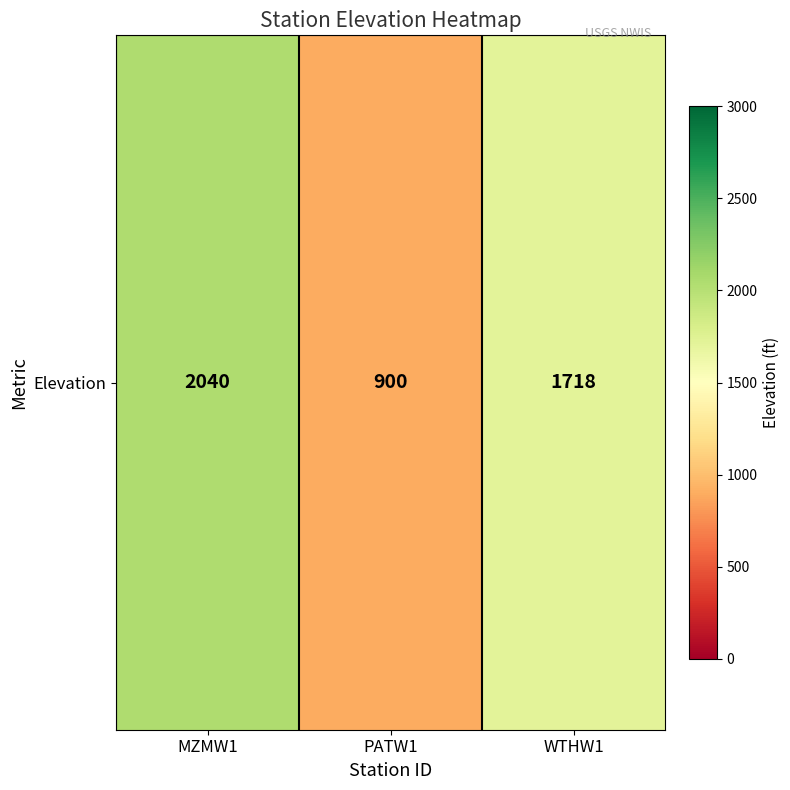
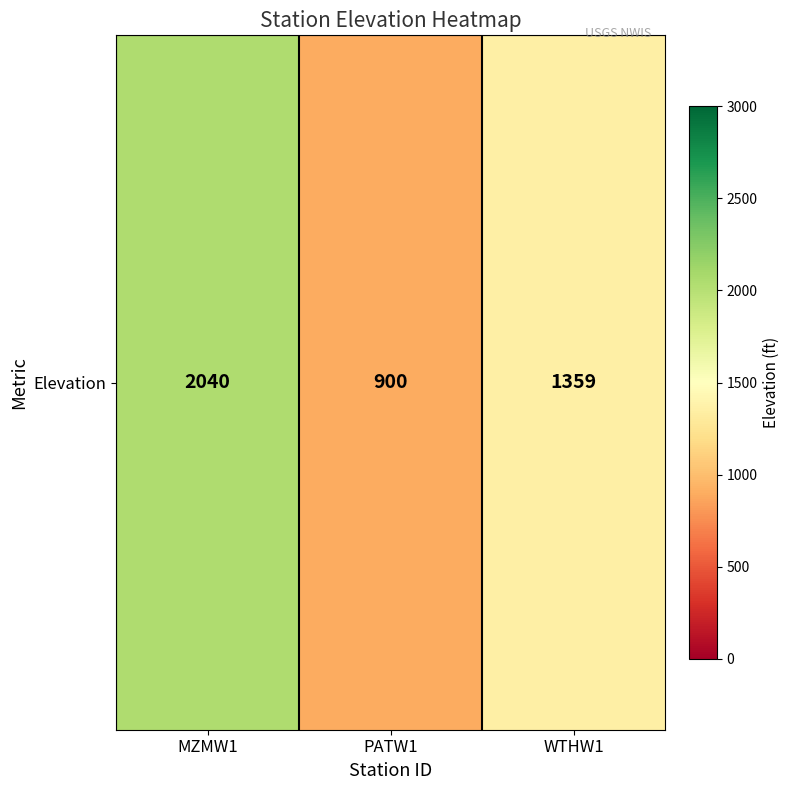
  {
    "Elevation": {
      "MZMW1": 2040,
      "PATW1": 900,
-     "WTHW1": 1718
+     "WTHW1": 1359
    }
  }
